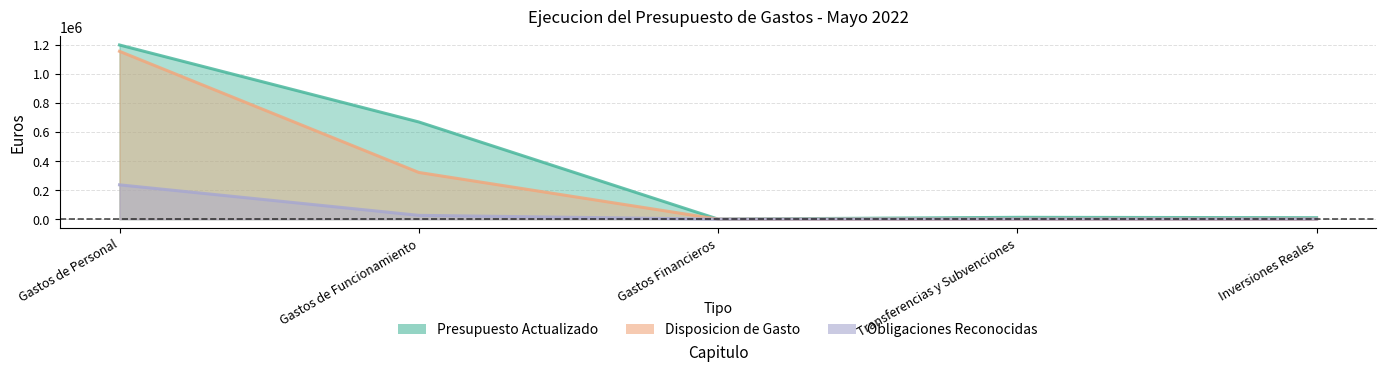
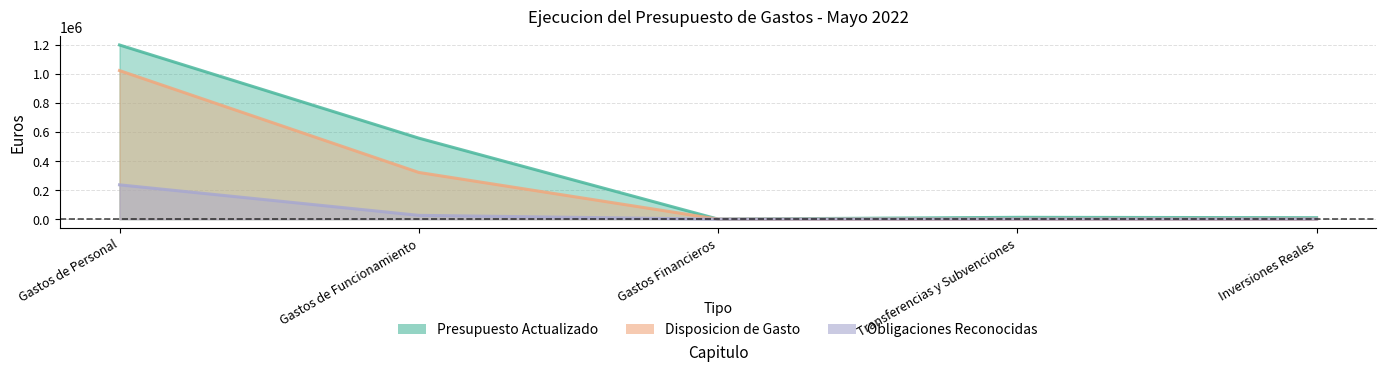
  {
    "Presupuesto Actualizado": {
      "Gastos de Personal": 1200000,
-     "Gastos de Funcionamiento": 670000
+     "Gastos de Funcionamiento": 560000
    },
    "Disposicion de Gasto": {
-     "Gastos de Personal": 1150000,
+     "Gastos de Personal": 1020000,
      "Gastos de Funcionamiento": 320000
    },
    "Obligaciones Reconocidas": {
      "Gastos de Personal": 240000,
      "Gastos de Funcionamiento": 30000
    }
  }
